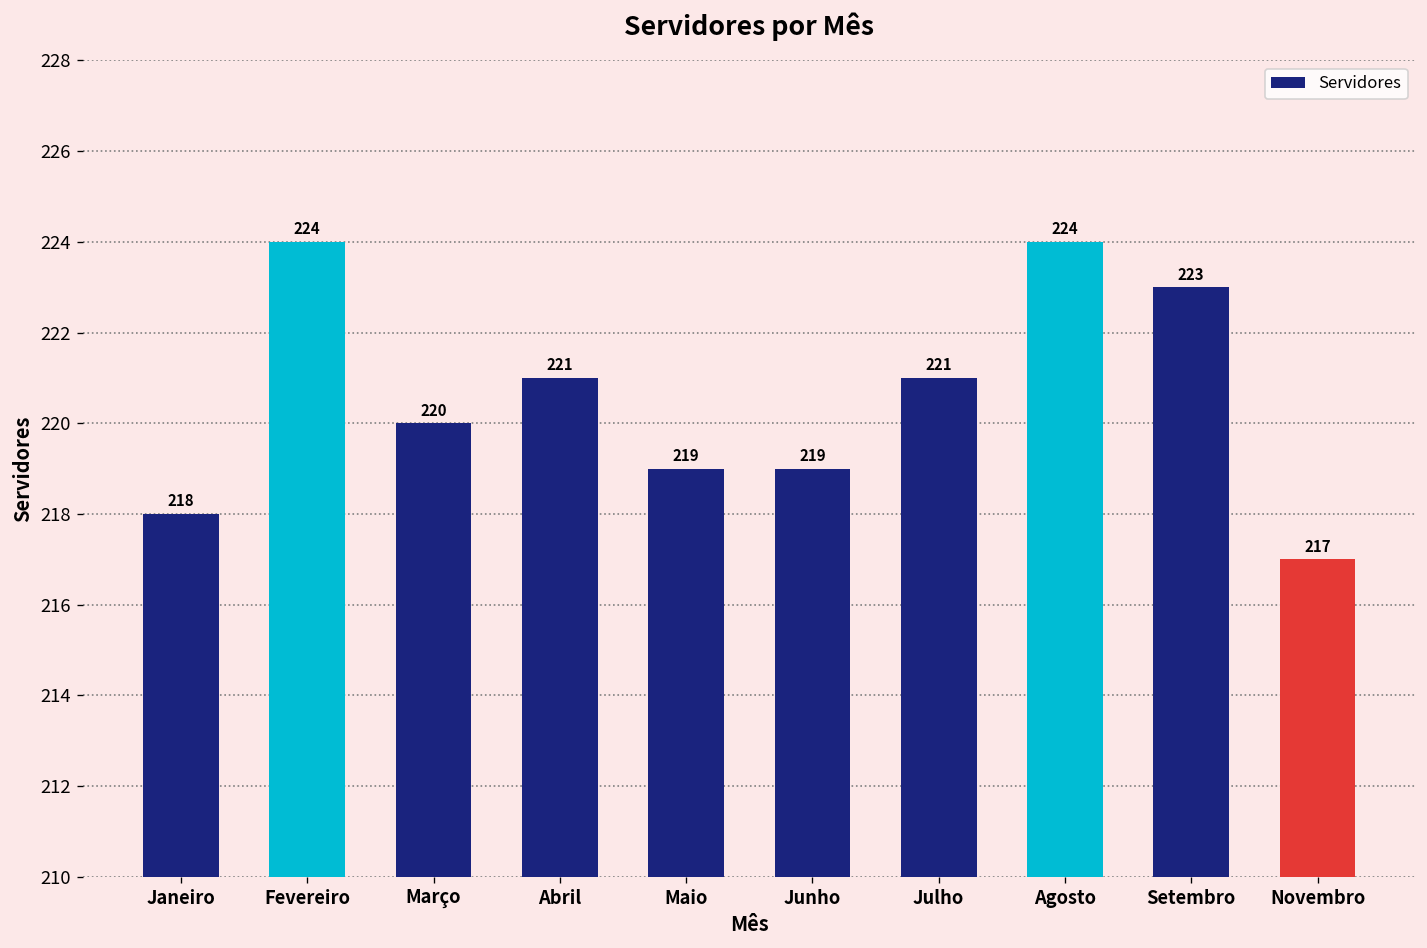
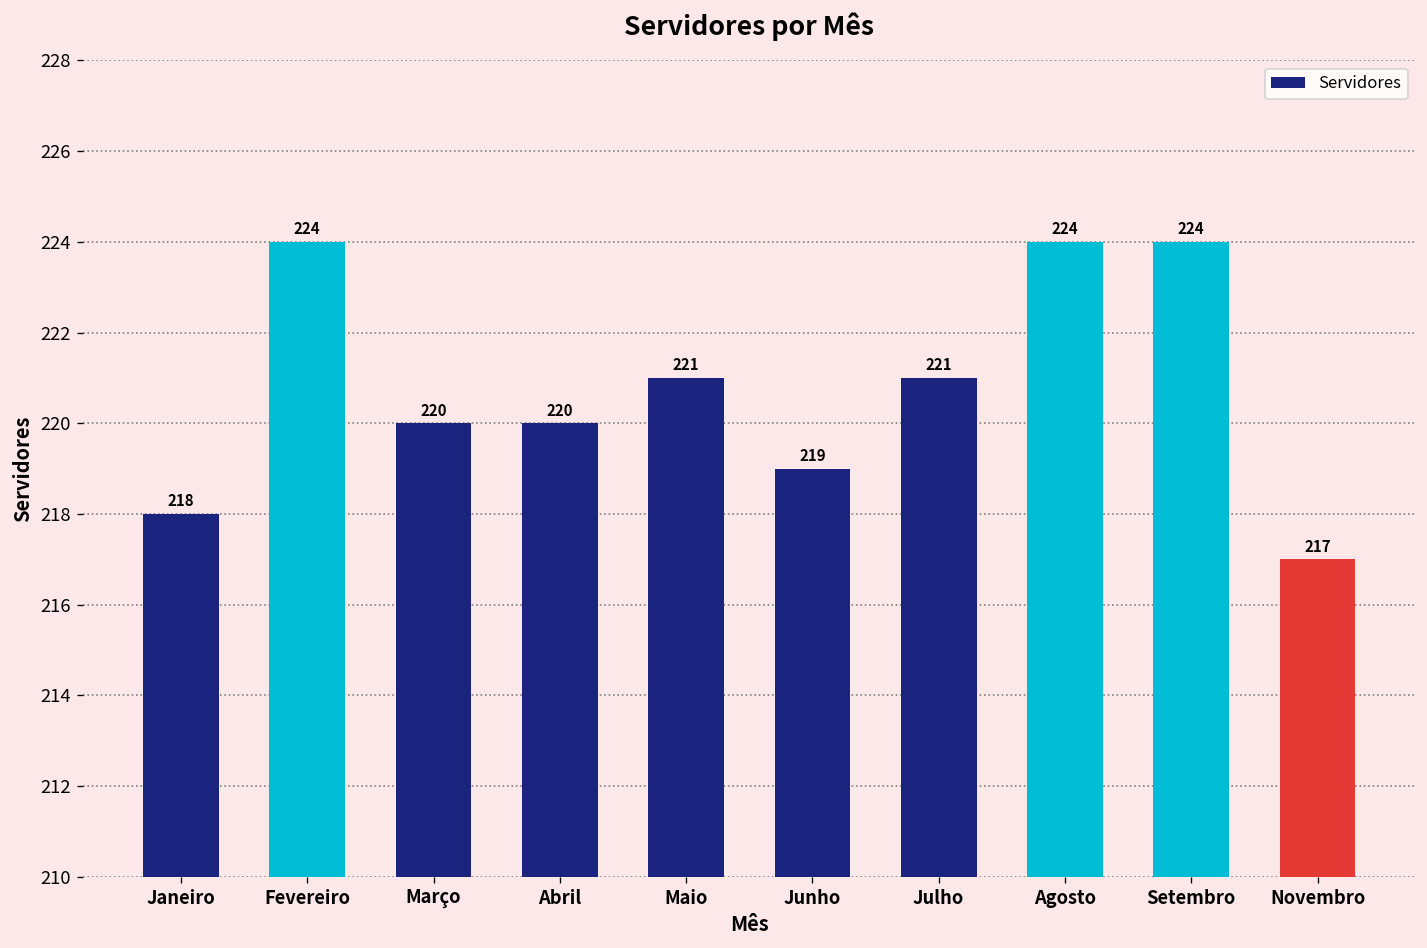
  {
    "Janeiro": 218,
    "Fevereiro": 224,
    "Março": 220,
-   "Abril": 221,
-   "Maio": 219,
+   "Abril": 220,
+   "Maio": 221,
    "Junho": 219,
    "Julho": 221,
    "Agosto": 224,
-   "Setembro": 223,
+   "Setembro": 224,
    "Novembro": 217
  }
